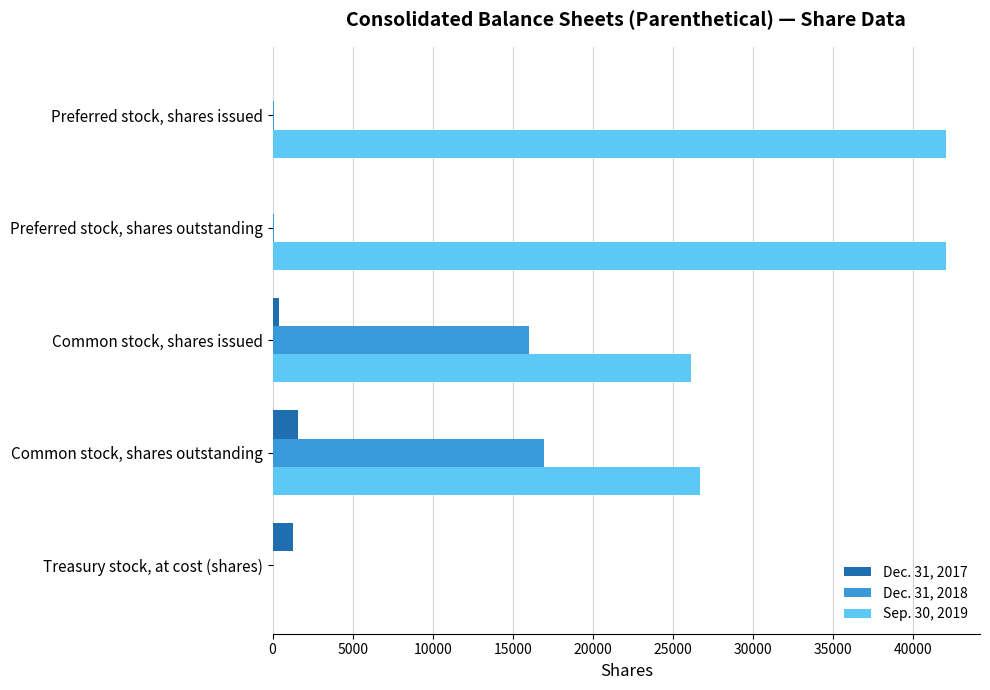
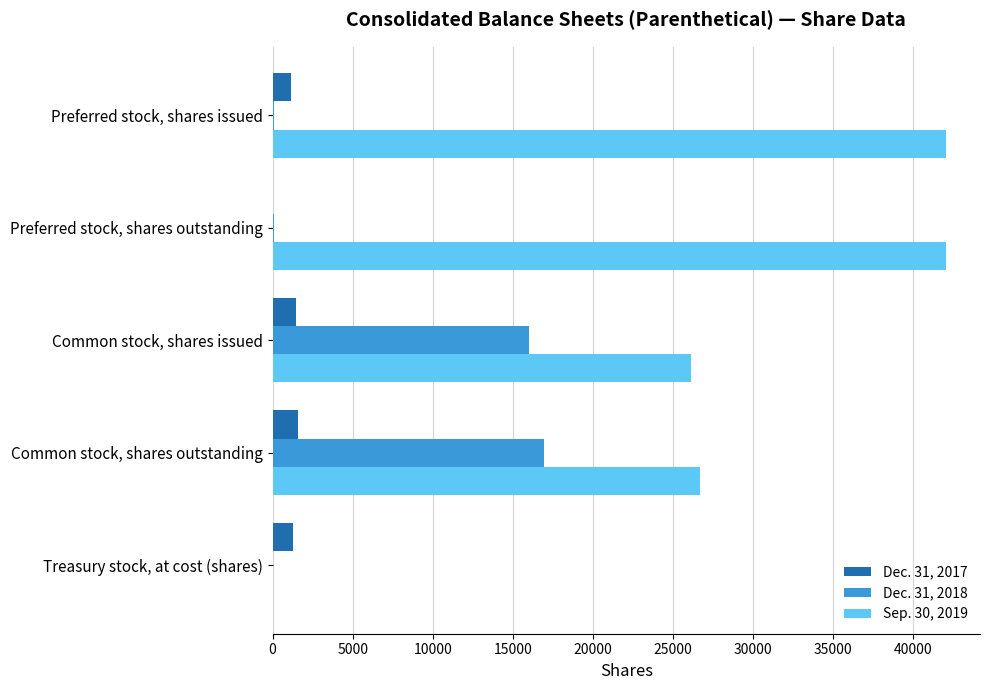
  {
    "Dec. 31, 2017": {
-     "Preferred stock, shares issued": 0,
+     "Preferred stock, shares issued": 1100,
      "Preferred stock, shares outstanding": 0,
-     "Common stock, shares issued": 400,
+     "Common stock, shares issued": 1500,
      "Common stock, shares outstanding": 1600,
      "Treasury stock, at cost (shares)": 1300
    },
    "Dec. 31, 2018": {
      "Common stock, shares issued": 16000,
      "Common stock, shares outstanding": 17000,
      "Treasury stock, at cost (shares)": 0
    },
    "Sep. 30, 2019": {
      "Preferred stock, shares issued": 42100,
      "Preferred stock, shares outstanding": 42100,
      "Common stock, shares issued": 26100,
      "Common stock, shares outstanding": 26700,
      "Treasury stock, at cost (shares)": 0
    }
  }
